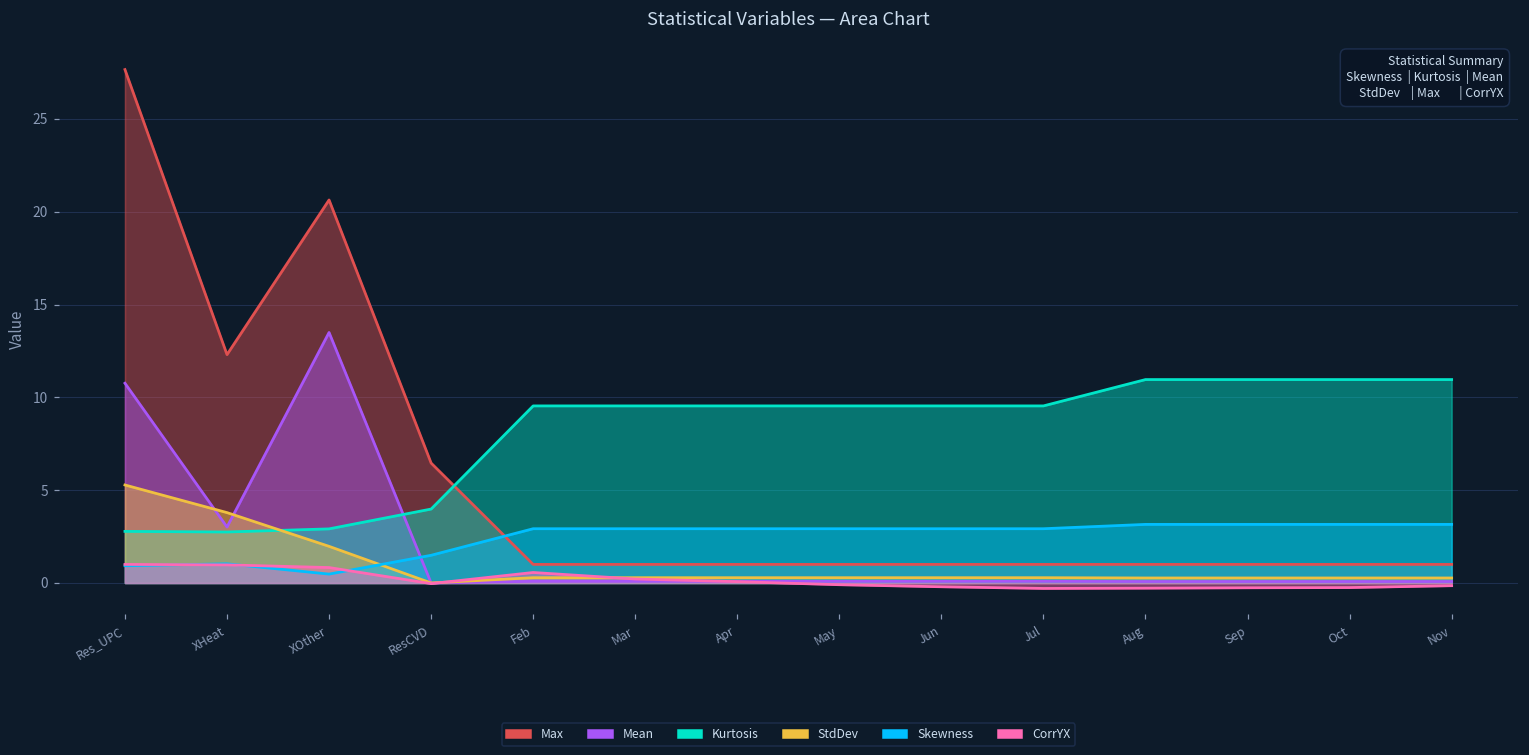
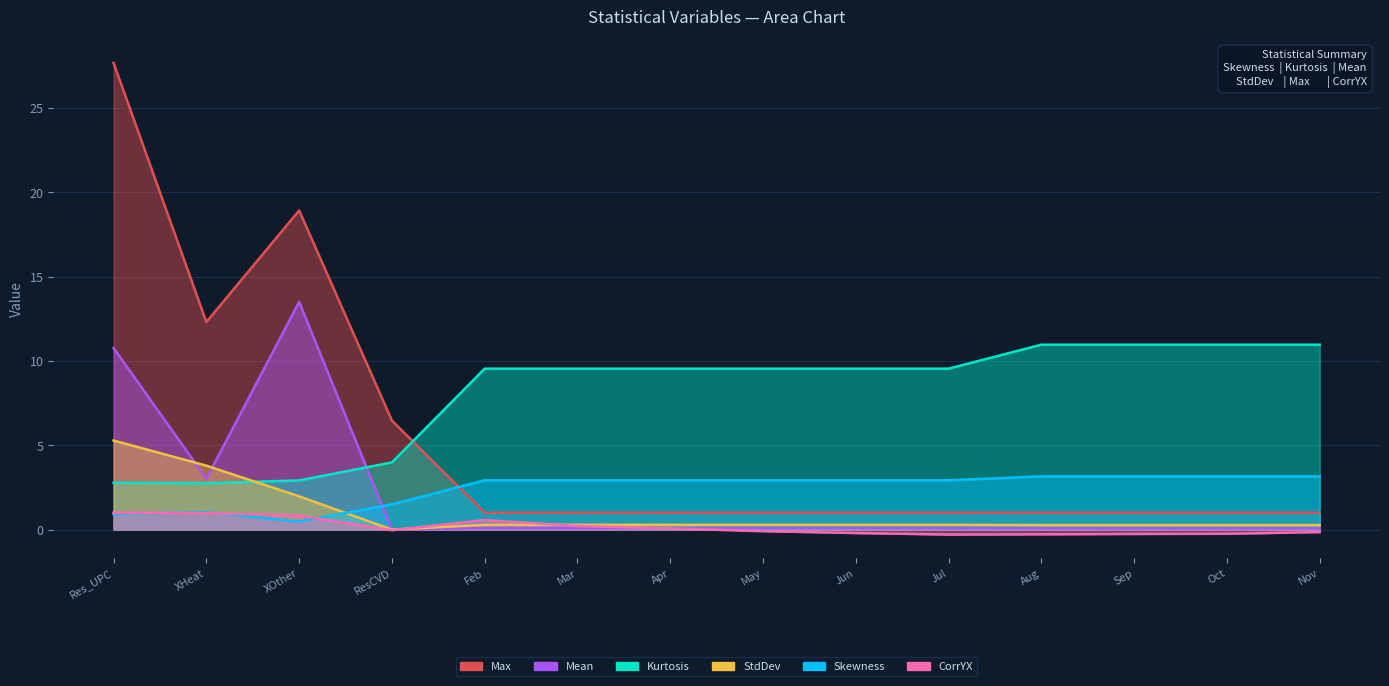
  {
    "Max": {
      "Res_UPC": 27.7,
      "XHeat": 12.3,
-     "XOther": 20.6,
+     "XOther": 18.9,
      "ResCVD": 6.5,
      "Feb": 1.0,
      "Mar": 1.0,
      "Apr": 1.0,
      "May": 1.0,
      "Jun": 1.0,
      "Jul": 1.0,
      "Aug": 1.0,
      "Sep": 1.0,
      "Oct": 1.0,
      "Nov": 1.0
    },
    "Mean": {
      "Res_UPC": 10.8,
      "XHeat": 3.0,
      "XOther": 13.5,
      "Feb": 0.1
    },
    "StdDev": {
      "Res_UPC": 5.3,
      "XHeat": 3.8,
      "XOther": 2.0,
      "Feb": 0.3,
      "Apr": 0.3,
      "May": 0.3,
      "Jun": 0.3,
      "Jul": 0.3,
      "Aug": 0.3,
      "Sep": 0.3,
      "Oct": 0.3,
      "Nov": 0.3
    }
  }
